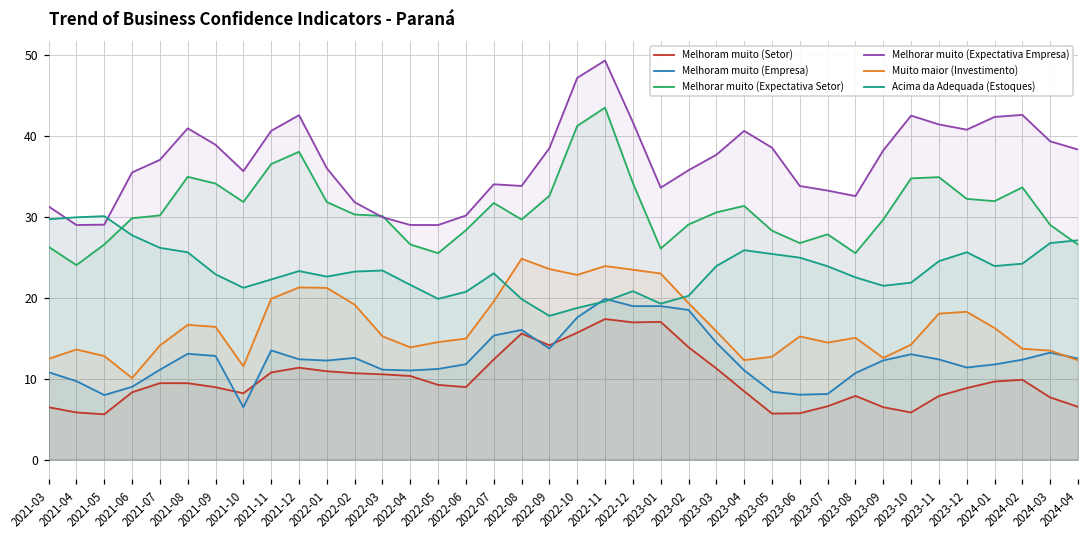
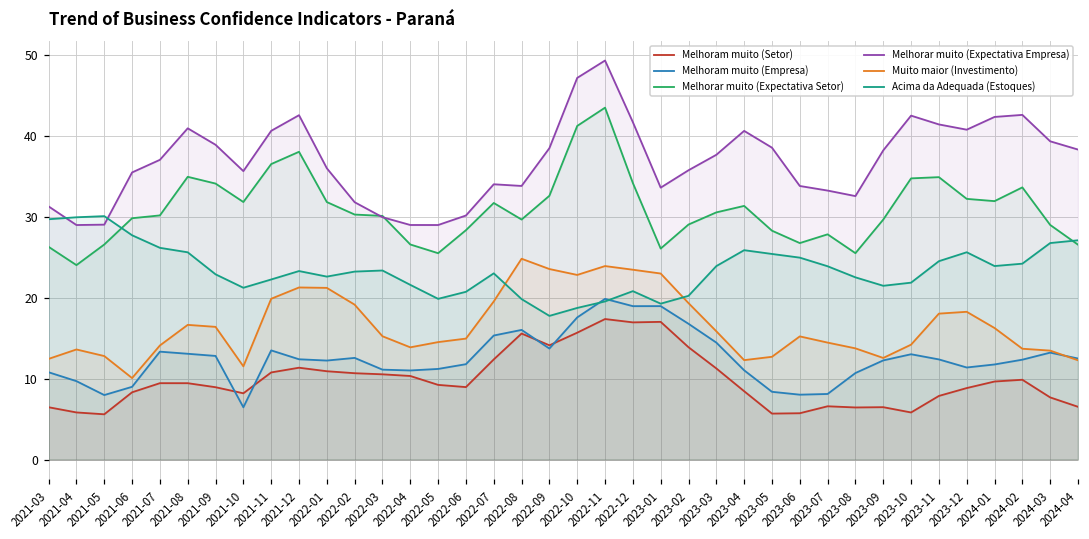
  {
    "Melhoram muito (Setor)": {
      "2021-03": 6,
      "2021-04": 6,
      "2021-05": 6,
      "2021-06": 8,
      "2021-07": 9,
      "2021-08": 9,
      "2021-09": 9,
      "2021-10": 8,
      "2021-11": 11,
      "2021-12": 11,
      "2022-01": 11,
      "2022-02": 11,
      "2022-03": 11,
      "2022-04": 10,
      "2022-05": 9,
      "2022-06": 9,
      "2022-07": 12,
      "2022-08": 16,
      "2022-09": 14,
      "2022-10": 16,
      "2022-11": 17,
      "2022-12": 17,
      "2023-01": 17,
      "2023-02": 14,
      "2023-03": 11,
      "2023-04": 8,
      "2023-05": 6,
      "2023-06": 6,
      "2023-07": 7,
-     "2023-08": 8,
+     "2023-08": 6,
      "2023-09": 6,
      "2023-10": 6,
      "2023-11": 8,
      "2023-12": 9,
      "2024-01": 10,
      "2024-02": 10,
      "2024-03": 8,
      "2024-04": 7
    },
    "Melhoram muito (Empresa)": {
      "2021-03": 11,
      "2021-04": 10,
      "2021-05": 8,
      "2021-06": 9,
-     "2021-07": 11,
+     "2021-07": 13,
      "2021-08": 13,
      "2021-09": 13,
      "2021-10": 6,
      "2021-11": 13,
      "2021-12": 12,
      "2022-01": 12,
      "2022-02": 13,
      "2022-03": 11,
      "2022-04": 11,
      "2022-05": 11,
      "2022-06": 12,
      "2022-07": 15,
      "2022-08": 16,
      "2022-09": 14,
      "2022-10": 18,
      "2022-12": 19,
-     "2023-02": 19,
+     "2023-02": 17,
      "2023-03": 14,
      "2023-04": 11,
      "2023-05": 8,
      "2023-06": 8,
      "2023-07": 8,
      "2023-08": 11,
      "2023-10": 13,
      "2023-11": 12,
      "2023-12": 11,
      "2024-01": 12,
      "2024-02": 12
    },
    "Melhorar muito (Expectativa Empresa)": {
      "2021-03": 31,
      "2021-04": 29,
      "2021-05": 29,
      "2021-06": 36,
      "2021-07": 37,
      "2021-08": 41,
      "2021-09": 39,
      "2021-10": 36,
      "2021-11": 41,
      "2021-12": 43,
      "2022-01": 36,
      "2022-02": 32,
      "2022-04": 29,
      "2022-05": 29,
      "2022-06": 30,
      "2022-07": 34,
      "2022-08": 34,
      "2022-09": 39,
      "2022-10": 47,
      "2022-11": 49,
      "2022-12": 42,
      "2023-01": 34,
      "2023-02": 36,
      "2023-03": 38,
      "2023-04": 41,
      "2023-05": 39,
      "2023-06": 34,
      "2023-07": 33,
      "2023-08": 33,
      "2023-09": 38,
      "2023-10": 43,
      "2023-11": 41,
      "2023-12": 41,
      "2024-01": 42,
      "2024-02": 43,
      "2024-03": 39,
      "2024-04": 38
    },
    "Muito maior (Investimento)": {
      "2021-03": 12,
      "2021-04": 14,
      "2021-05": 13,
      "2021-06": 10,
      "2021-07": 14,
      "2021-08": 17,
      "2021-09": 16,
      "2021-10": 12,
      "2021-11": 20,
      "2021-12": 21,
      "2022-01": 21,
      "2022-02": 19,
      "2022-03": 15,
      "2022-04": 14,
      "2022-05": 15,
      "2022-06": 15,
      "2022-07": 20,
      "2022-08": 25,
      "2022-09": 24,
      "2022-10": 23,
      "2022-11": 24,
      "2022-12": 23,
      "2023-01": 23,
      "2023-02": 19,
      "2023-03": 16,
      "2023-04": 12,
      "2023-05": 13,
      "2023-06": 15,
      "2023-07": 14,
-     "2023-08": 15,
+     "2023-08": 14,
      "2023-10": 14,
      "2023-11": 18,
      "2023-12": 18,
      "2024-01": 16,
      "2024-02": 14
    }
  }
